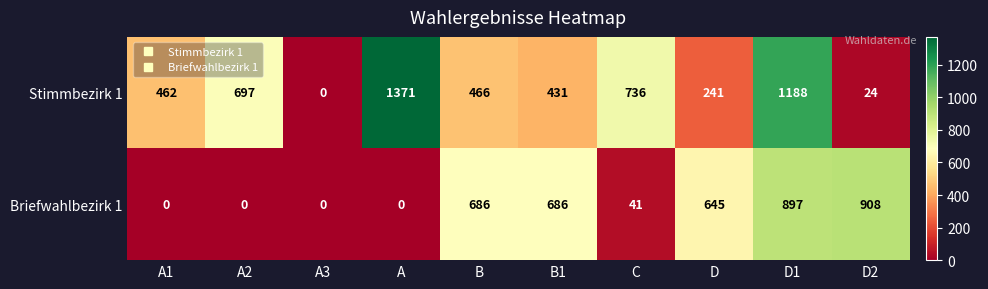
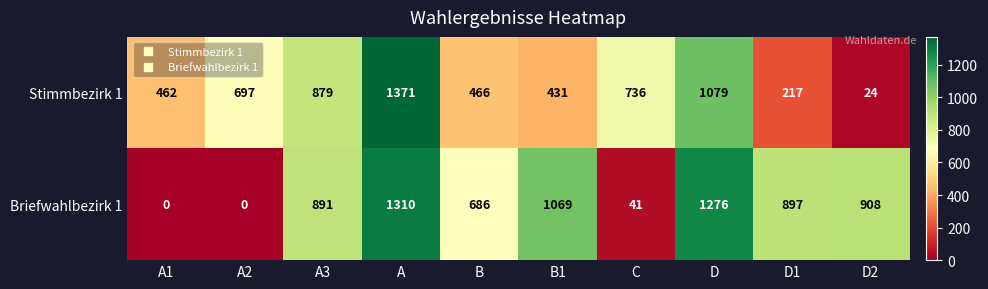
  {
    "Stimmbezirk 1": {
      "A1": 462,
      "A2": 697,
-     "A3": 0,
+     "A3": 879,
      "A": 1371,
      "B": 466,
      "B1": 431,
      "C": 736,
-     "D": 241,
-     "D1": 1188
+     "D": 1079,
+     "D1": 217
    },
    "Briefwahlbezirk 1": {
      "A1": 0,
      "A2": 0,
-     "A3": 0,
-     "A": 0,
+     "A3": 891,
+     "A": 1310,
      "B": 686,
-     "B1": 686,
+     "B1": 1069,
      "C": 41,
-     "D": 645,
+     "D": 1276,
      "D1": 897,
      "D2": 908
    }
  }
